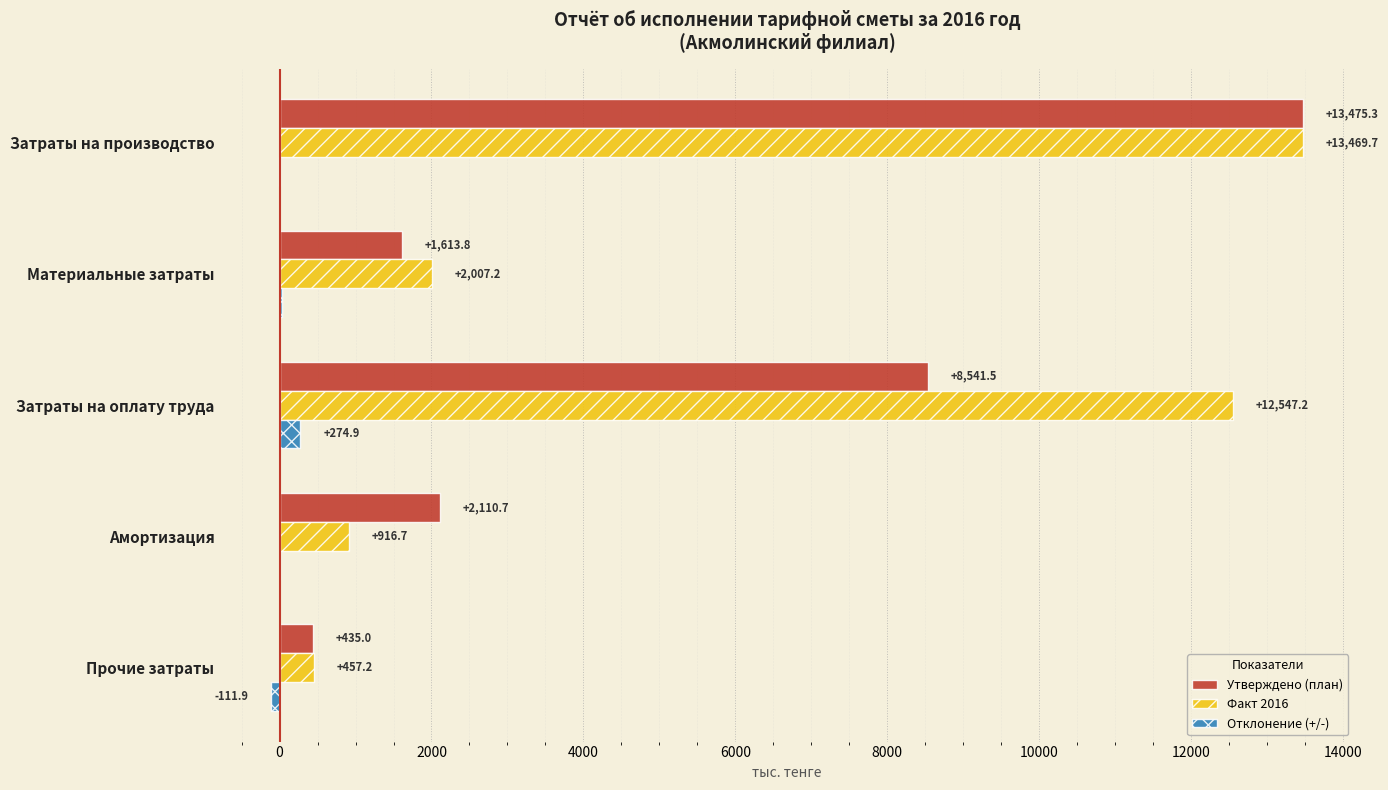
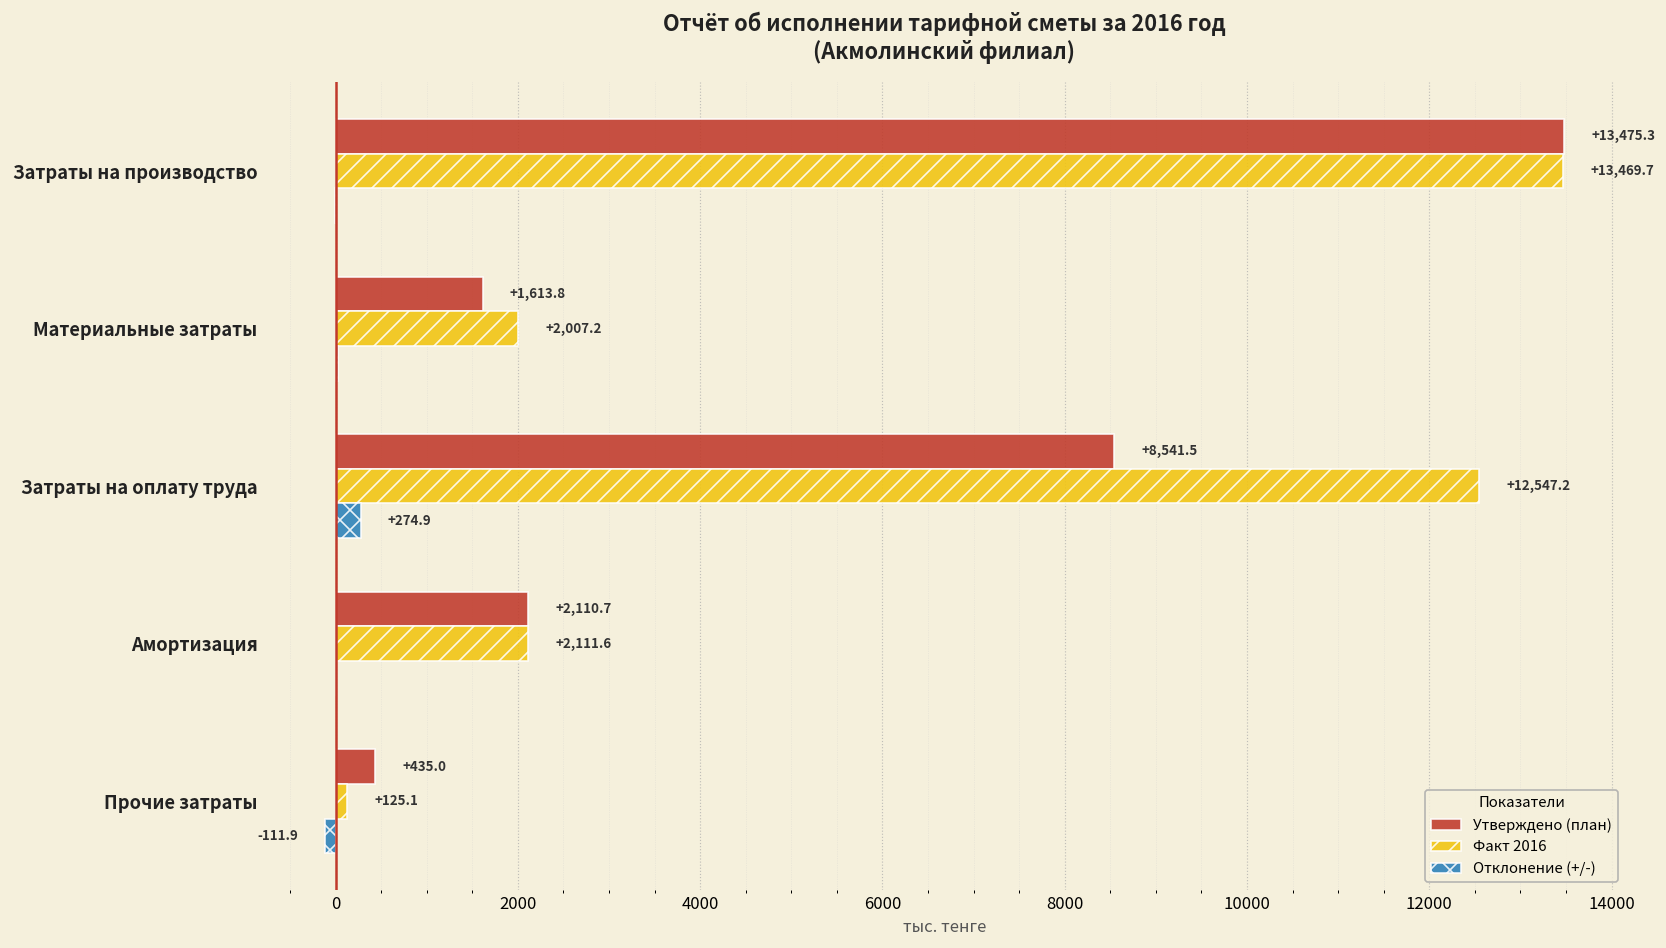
  {
    "Утверждено (план)": {
      "Затраты на производство": "+13,475.3",
      "Материальные затраты": "+1,613.8",
      "Затраты на оплату труда": "+8,541.5",
      "Амортизация": "+2,110.7",
      "Прочие затраты": "+435.0"
    },
    "Факт 2016": {
      "Затраты на производство": "+13,469.7",
      "Материальные затраты": "+2,007.2",
      "Затраты на оплату труда": "+12,547.2",
-     "Амортизация": "+916.7",
-     "Прочие затраты": "+457.2"
+     "Амортизация": "+2,111.6",
+     "Прочие затраты": "+125.1"
    },
    "Отклонение (+/-)": {
      "Затраты на оплату труда": "+274.9",
      "Прочие затраты": "-111.9"
    }
  }
